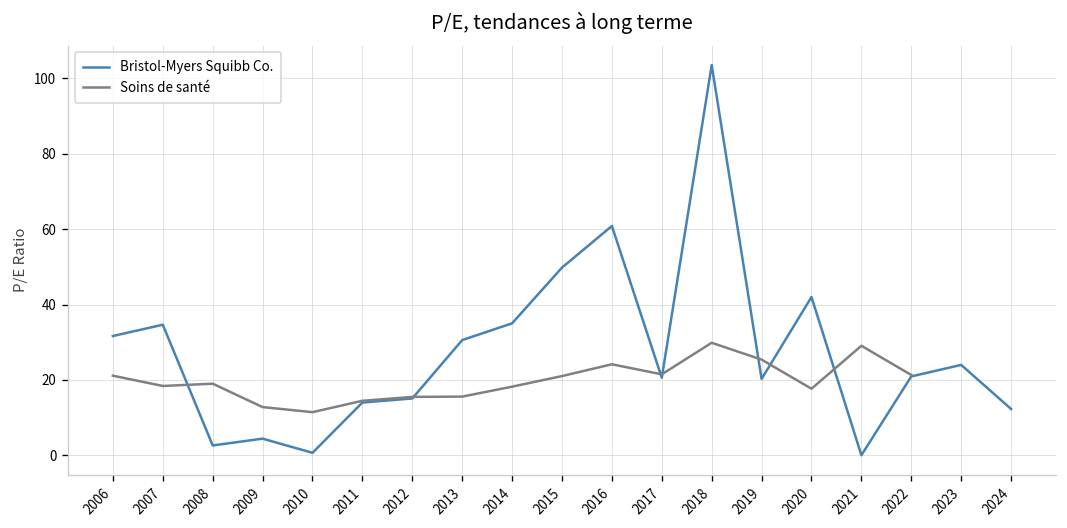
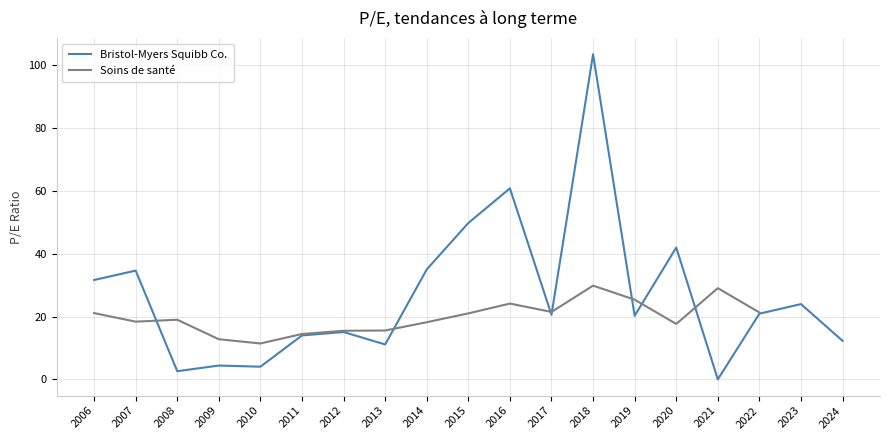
  {
    "Bristol-Myers Squibb Co.": {
      "2006": 32,
      "2007": 35,
      "2008": 3,
      "2009": 4,
-     "2010": 1,
-     "2013": 31,
+     "2010": 4,
+     "2013": 11,
      "2014": 35,
      "2015": 50,
      "2016": 61,
      "2017": 21,
      "2018": 104,
      "2019": 20,
      "2020": 42,
      "2021": 0,
      "2023": 24,
      "2024": 12
    },
    "Soins de santé": {
      "2006": 21,
      "2007": 18,
      "2008": 19,
      "2009": 13,
      "2010": 11,
      "2013": 16,
      "2014": 18,
      "2015": 21,
      "2016": 24,
      "2017": 21,
      "2018": 30,
      "2019": 25,
      "2020": 18,
      "2021": 29,
      "2024": 29
    }
  }
